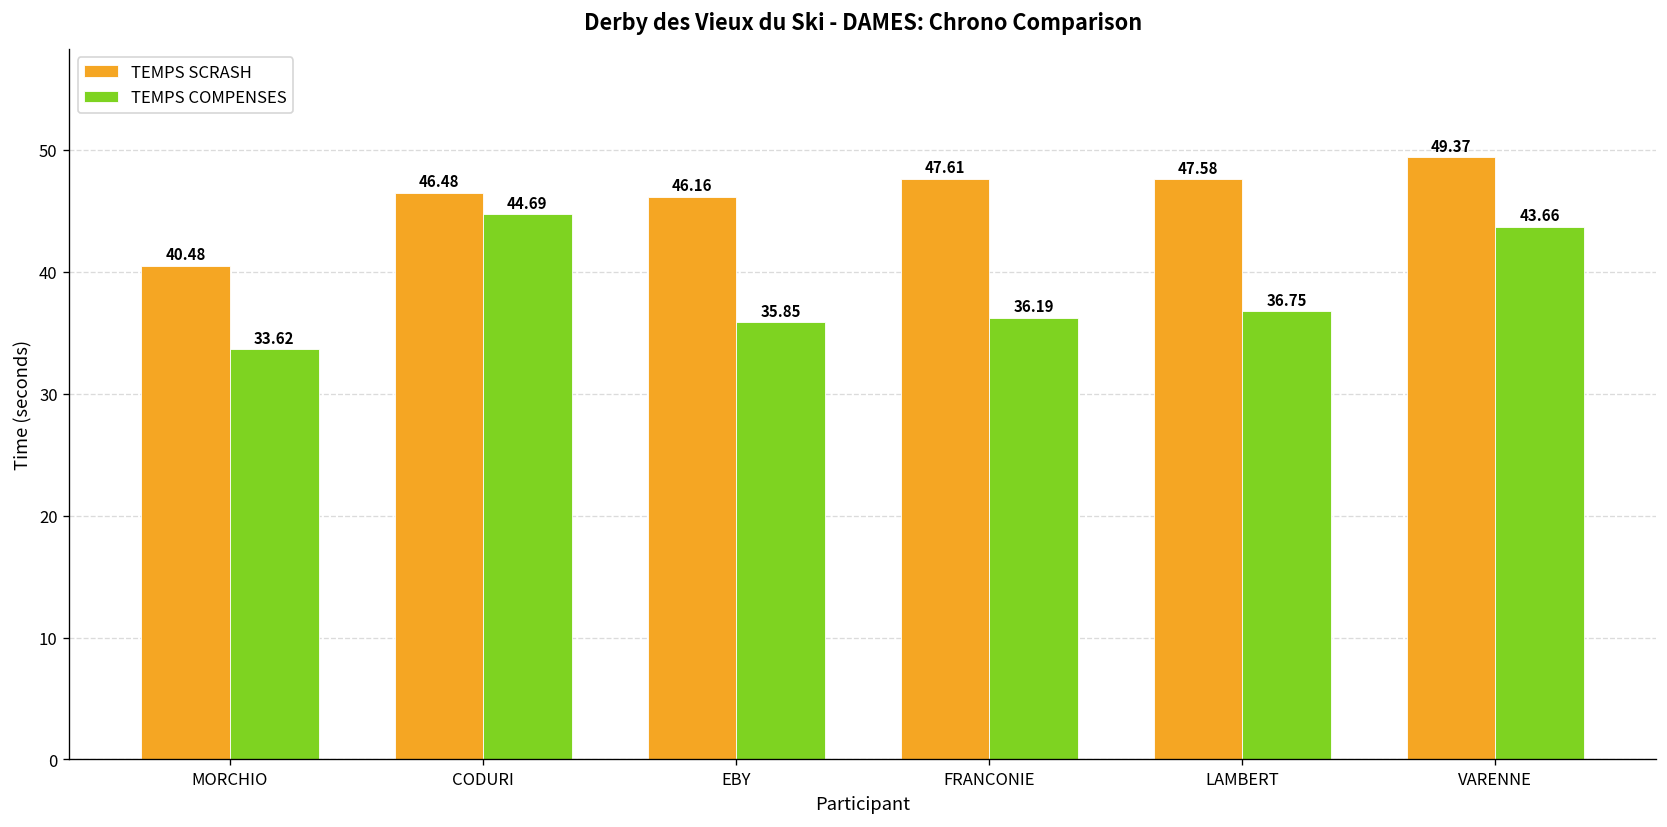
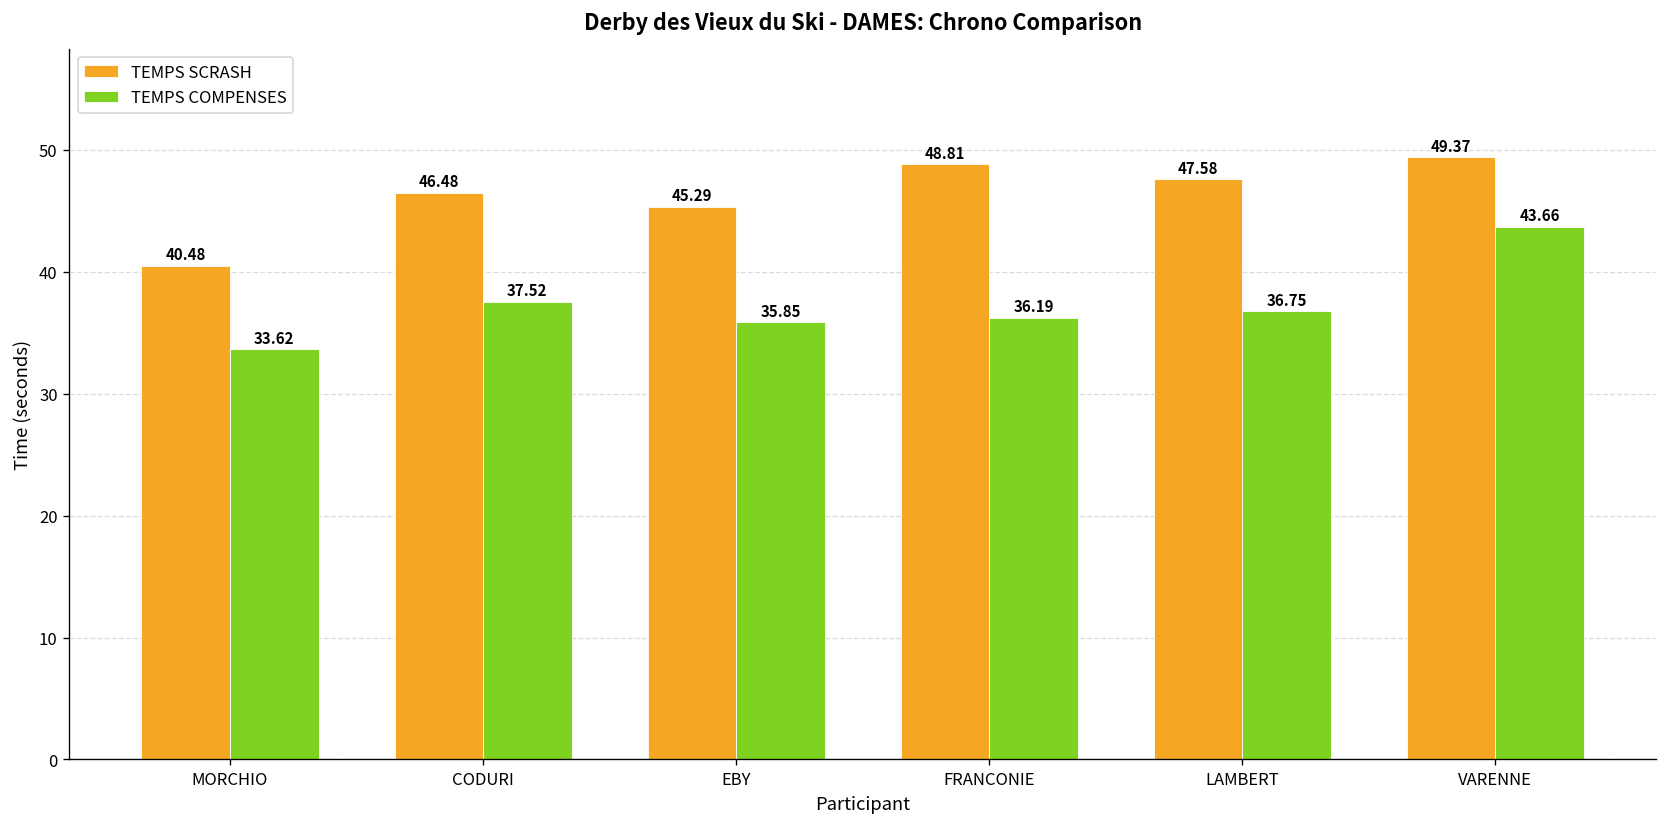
  {
    "TEMPS SCRASH": {
      "MORCHIO": 40.48,
      "CODURI": 46.48,
-     "EBY": 46.16,
-     "FRANCONIE": 47.61,
+     "EBY": 45.29,
+     "FRANCONIE": 48.81,
      "LAMBERT": 47.58,
      "VARENNE": 49.37
    },
    "TEMPS COMPENSES": {
      "MORCHIO": 33.62,
-     "CODURI": 44.69,
+     "CODURI": 37.52,
      "EBY": 35.85,
      "FRANCONIE": 36.19,
      "LAMBERT": 36.75,
      "VARENNE": 43.66
    }
  }
